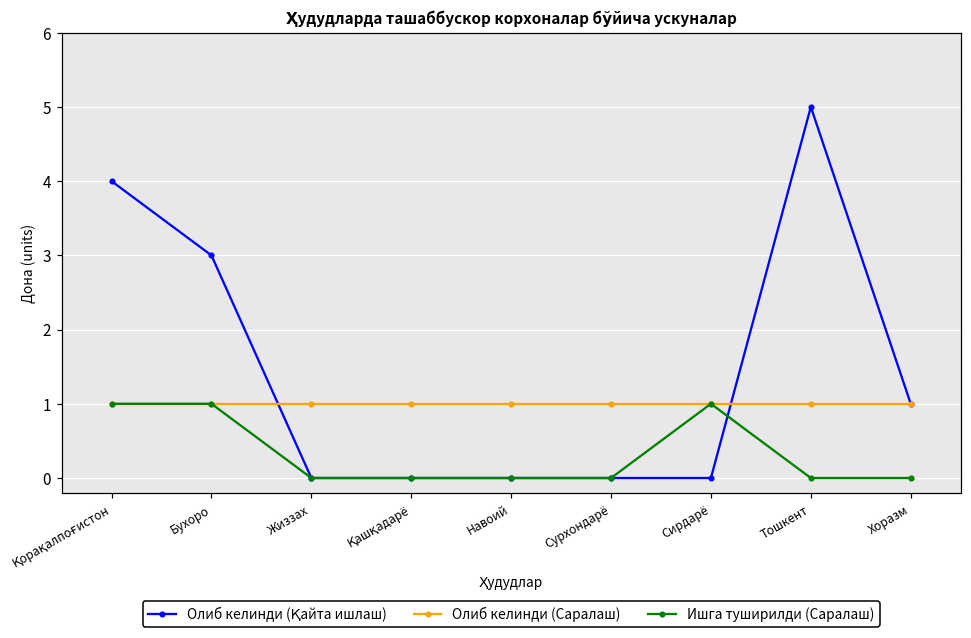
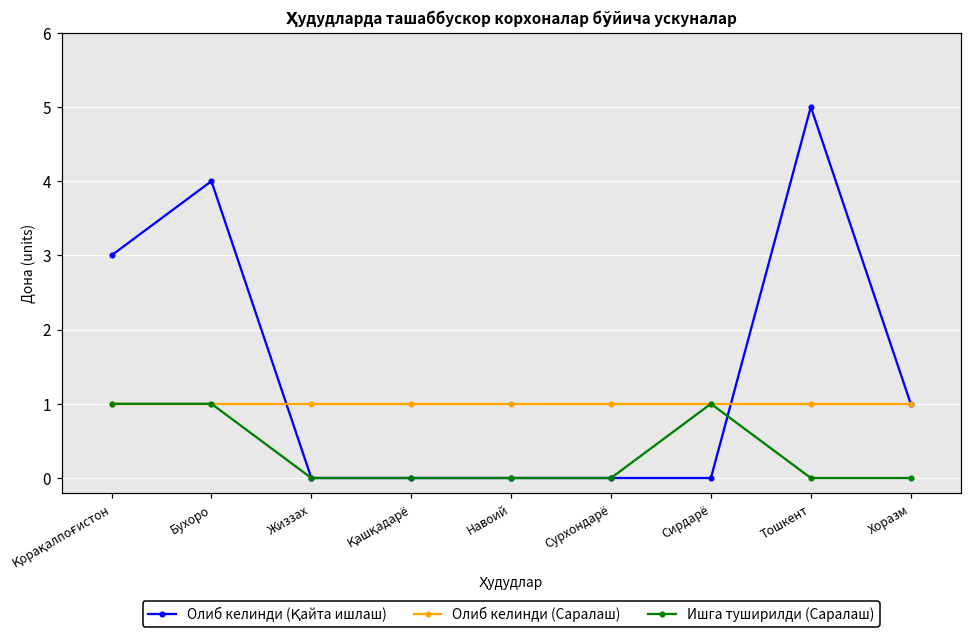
  {
    "Олиб келинди (Қайта ишлаш)": {
-     "Қорақалпоғистон": 4,
-     "Бухоро": 3,
+     "Қорақалпоғистон": 3,
+     "Бухоро": 4,
      "Сирдарё": 0,
      "Тошкент": 5
    },
    "Олиб келинди (Саралаш)": {
      "Жиззах": 1,
      "Қашқадарё": 1,
      "Навоий": 1,
      "Сурхондарё": 1,
      "Тошкент": 1
    },
    "Ишга туширилди (Саралаш)": {
      "Тошкент": 0,
      "Хоразм": 0
    }
  }
